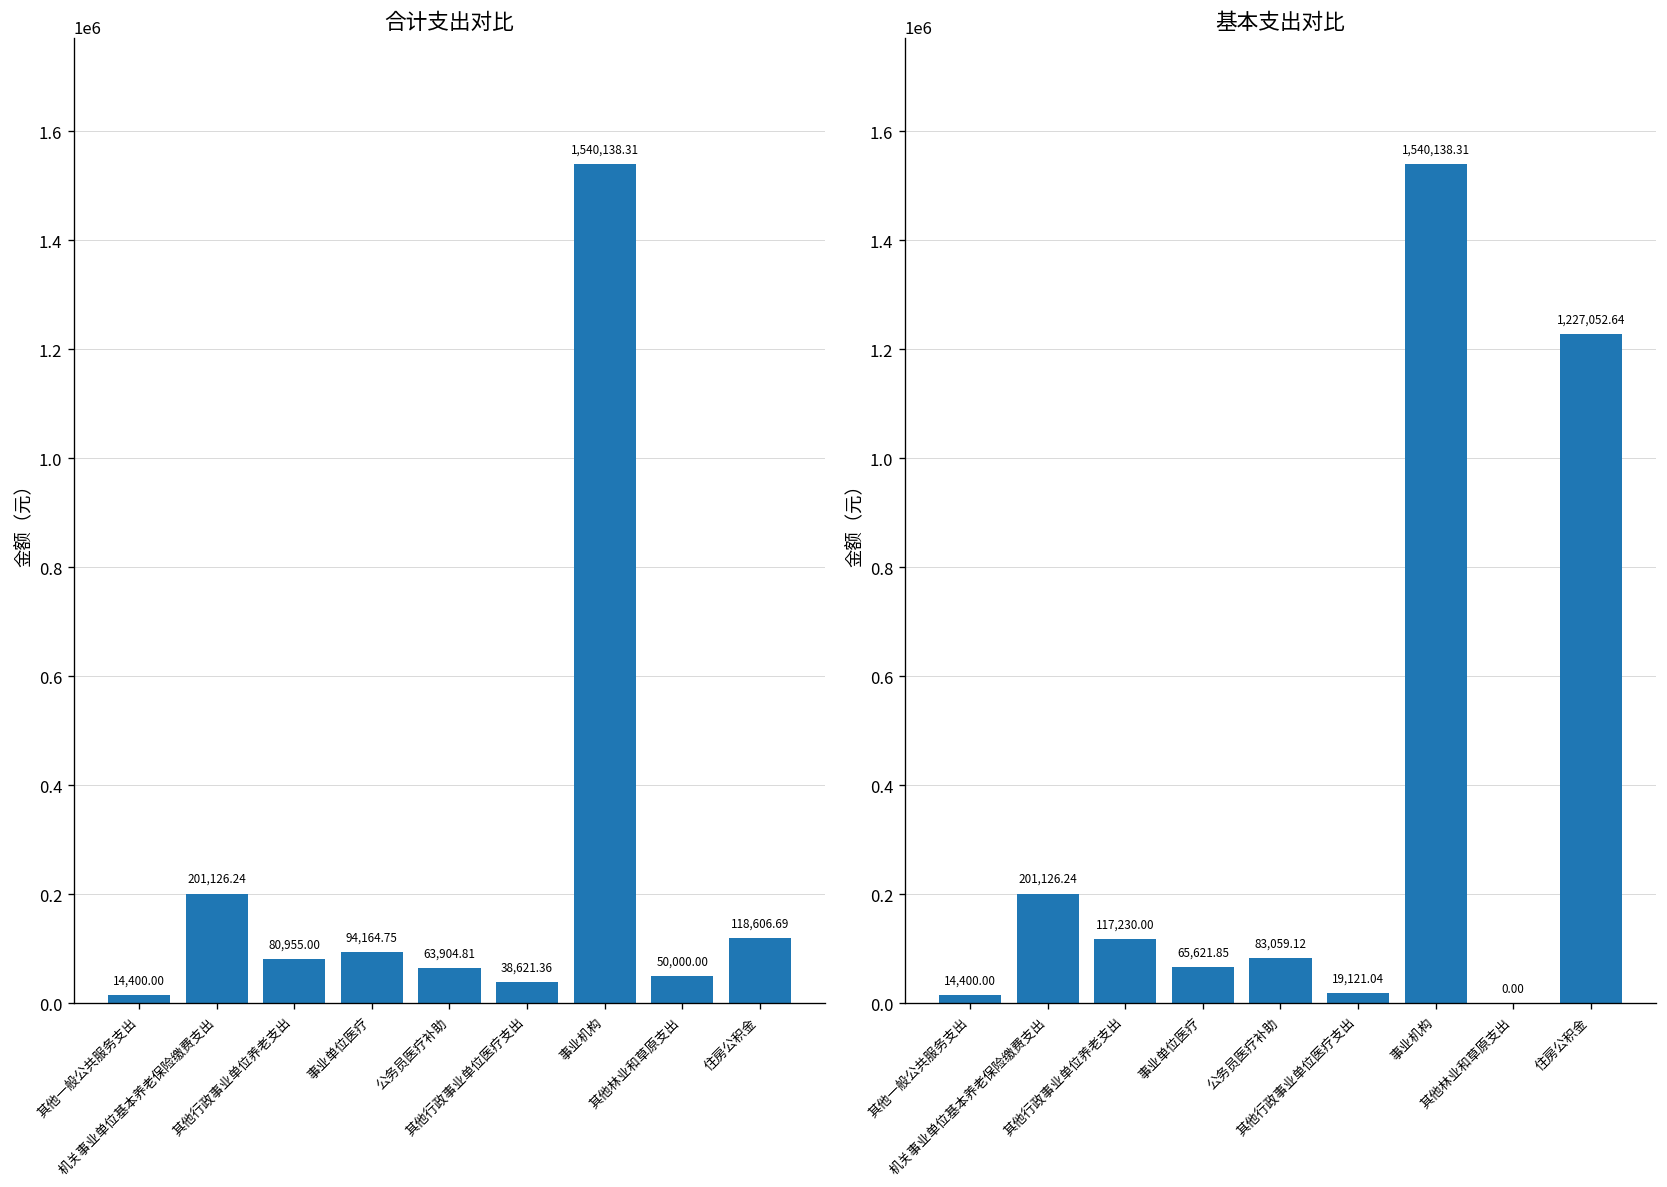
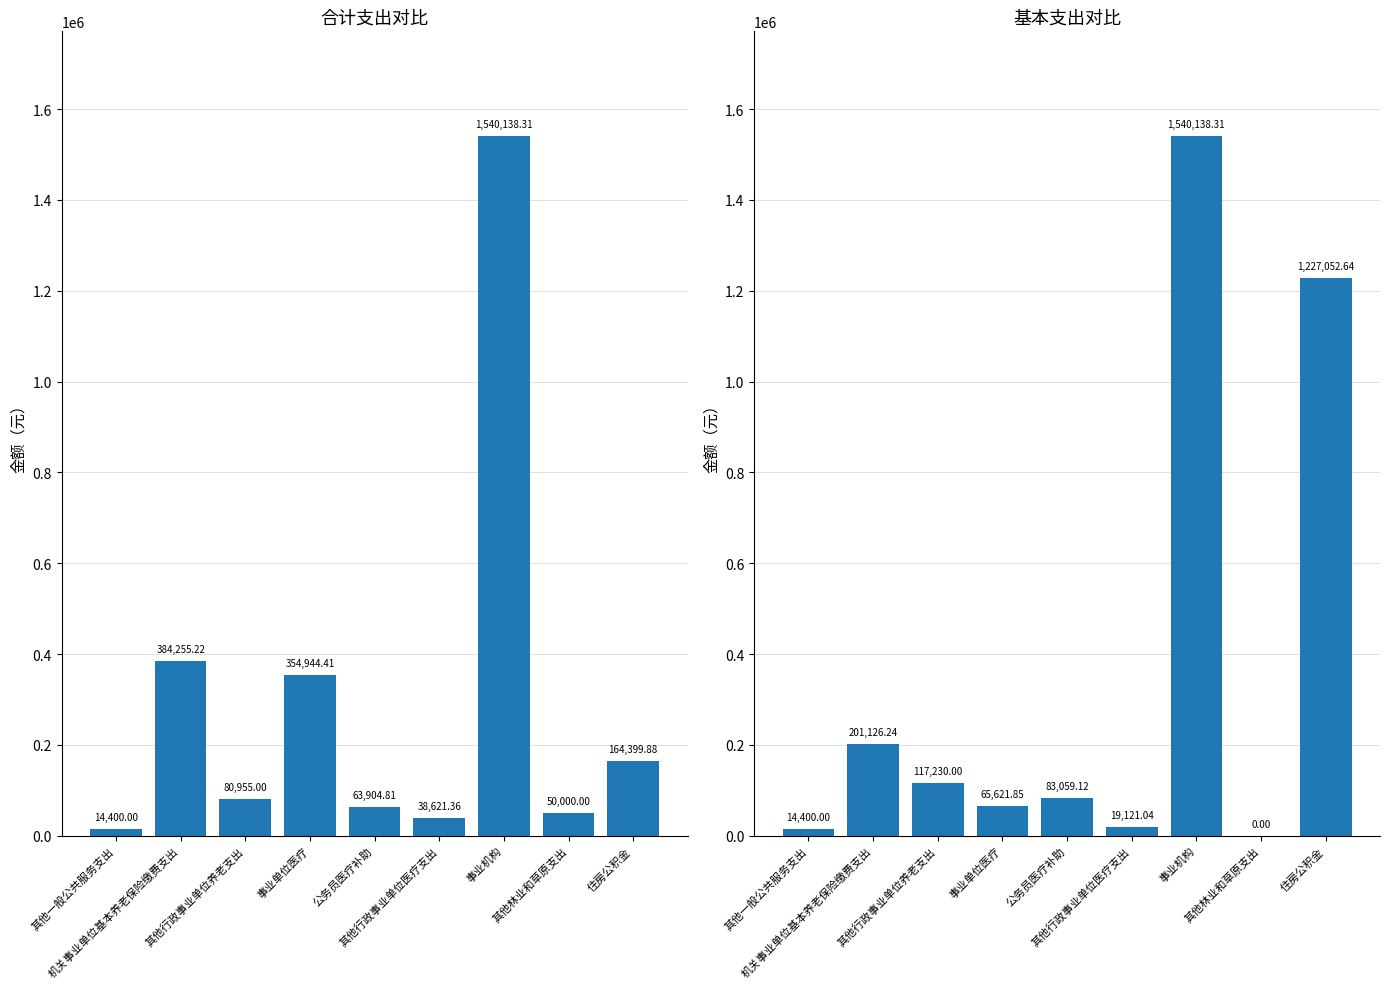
  {
    "合计支出对比": {
      "其他一般公共服务支出": "14,400.00",
-     "机关事业单位基本养老保险缴费支出": "201,126.24",
+     "机关事业单位基本养老保险缴费支出": "384,255.22",
      "其他行政事业单位养老支出": "80,955.00",
-     "事业单位医疗": "94,164.75",
+     "事业单位医疗": "354,944.41",
      "公务员医疗补助": "63,904.81",
      "其他行政事业单位医疗支出": "38,621.36",
      "事业机构": "1,540,138.31",
      "其他林业和草原支出": "50,000.00",
-     "住房公积金": "118,606.69"
+     "住房公积金": "164,399.88"
    },
    "基本支出对比": {
      "其他一般公共服务支出": "14,400.00",
      "机关事业单位基本养老保险缴费支出": "201,126.24",
      "其他行政事业单位养老支出": "117,230.00",
      "事业单位医疗": "65,621.85",
      "公务员医疗补助": "83,059.12",
      "其他行政事业单位医疗支出": "19,121.04",
      "事业机构": "1,540,138.31",
      "其他林业和草原支出": "0.00",
      "住房公积金": "1,227,052.64"
    }
  }
